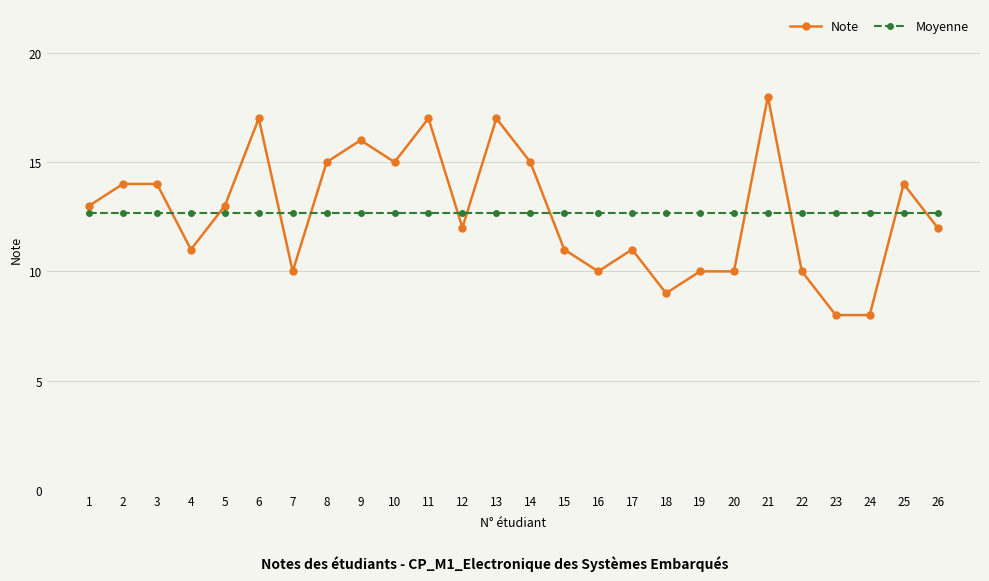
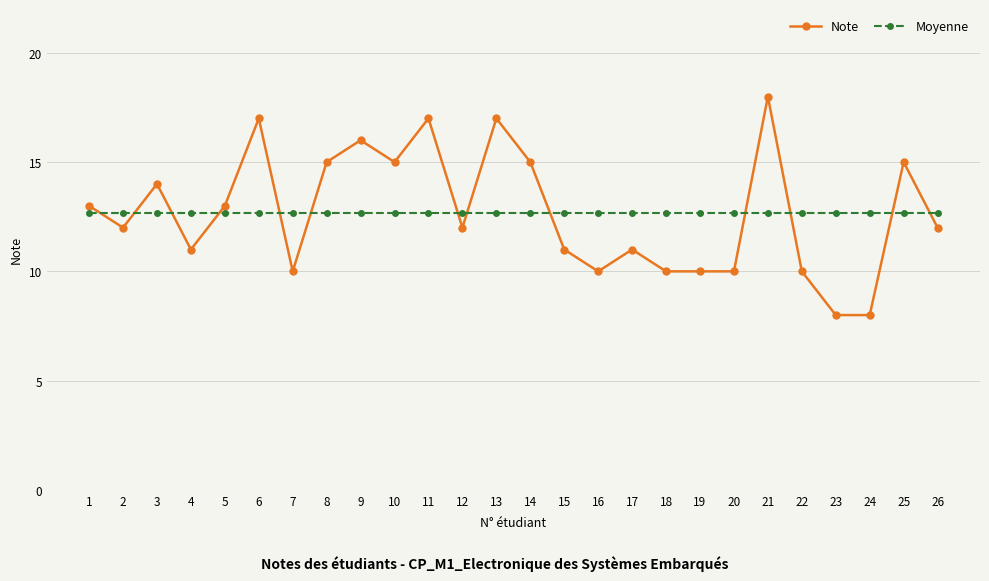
  {
    "Note": {
      "1": 13,
-     "2": 14,
+     "2": 12,
      "3": 14,
      "4": 11,
      "5": 13,
      "6": 17,
      "7": 10,
      "8": 15,
      "9": 16,
      "10": 15,
      "11": 17,
      "12": 12,
      "13": 17,
      "14": 15,
      "15": 11,
      "16": 10,
      "17": 11,
-     "18": 9,
+     "18": 10,
      "19": 10,
      "20": 10,
      "21": 18,
      "22": 10,
      "23": 8,
      "24": 8,
-     "25": 14,
+     "25": 15,
      "26": 12
    },
    "Moyenne": {
      "1": 12.7,
      "2": 12.7,
      "3": 12.7,
      "4": 12.7,
      "5": 12.7,
      "6": 12.7,
      "7": 12.7,
      "8": 12.7,
      "9": 12.7,
      "10": 12.7,
      "11": 12.7,
      "12": 12.7,
      "13": 12.7,
      "14": 12.7,
      "15": 12.7,
      "16": 12.7,
      "17": 12.7,
      "18": 12.7,
      "19": 12.7,
      "20": 12.7,
      "21": 12.7,
      "22": 12.7,
      "23": 12.7,
      "24": 12.7,
      "25": 12.7,
      "26": 12.7
    }
  }
